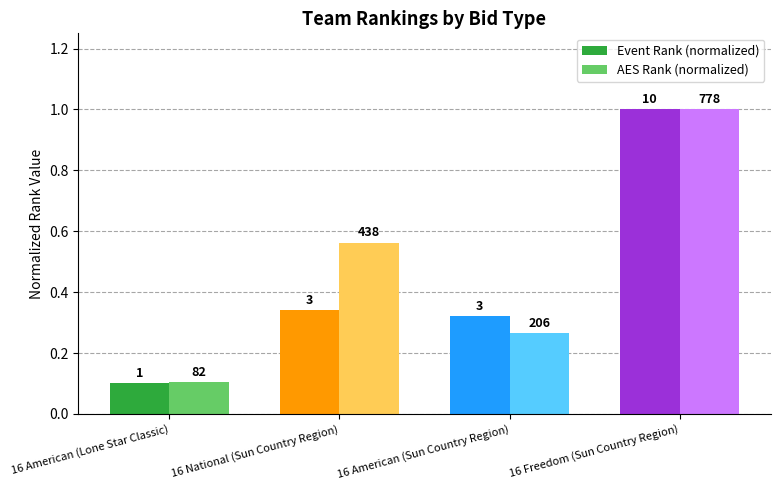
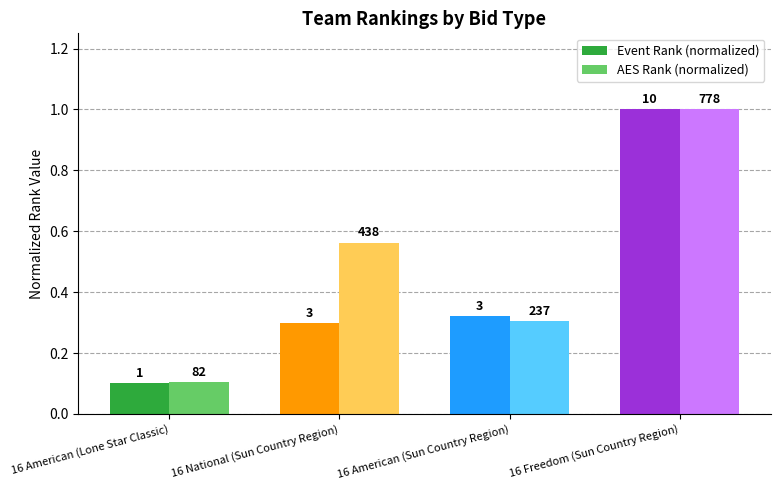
  {
    "Event Rank (normalized)": {
-     "16 National (Sun Country Region)": 0.34
+     "16 National (Sun Country Region)": 0.30
    },
    "AES Rank (normalized)": {
-     "16 American (Sun Country Region)": 206
+     "16 American (Sun Country Region)": 237
    }
  }
